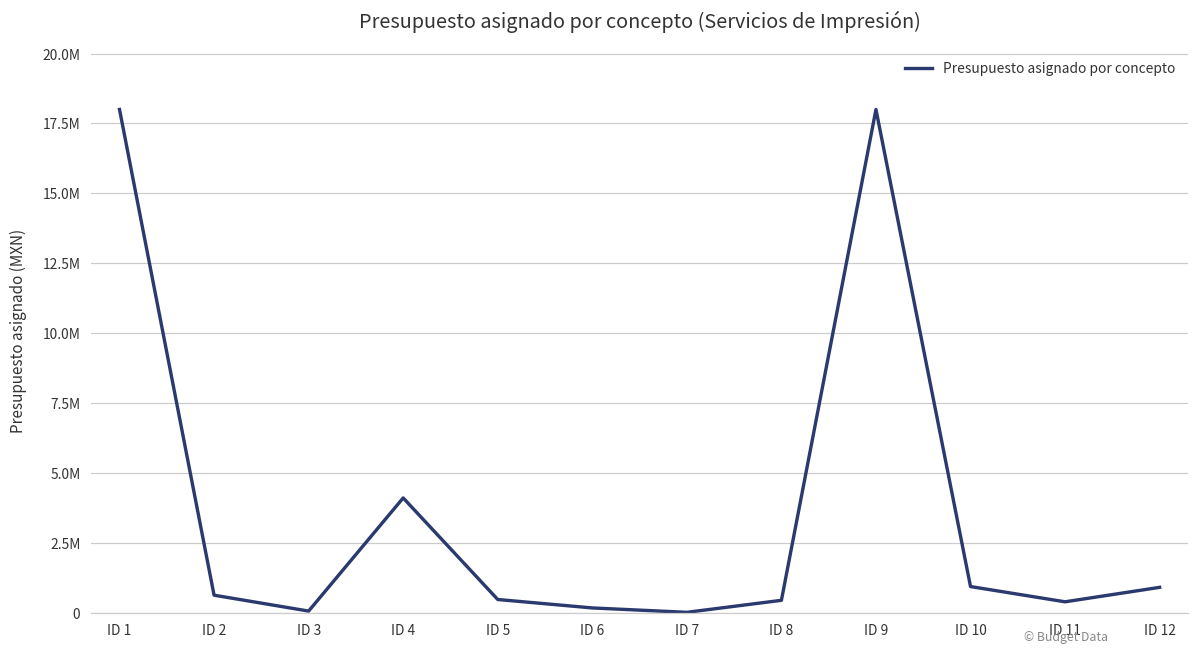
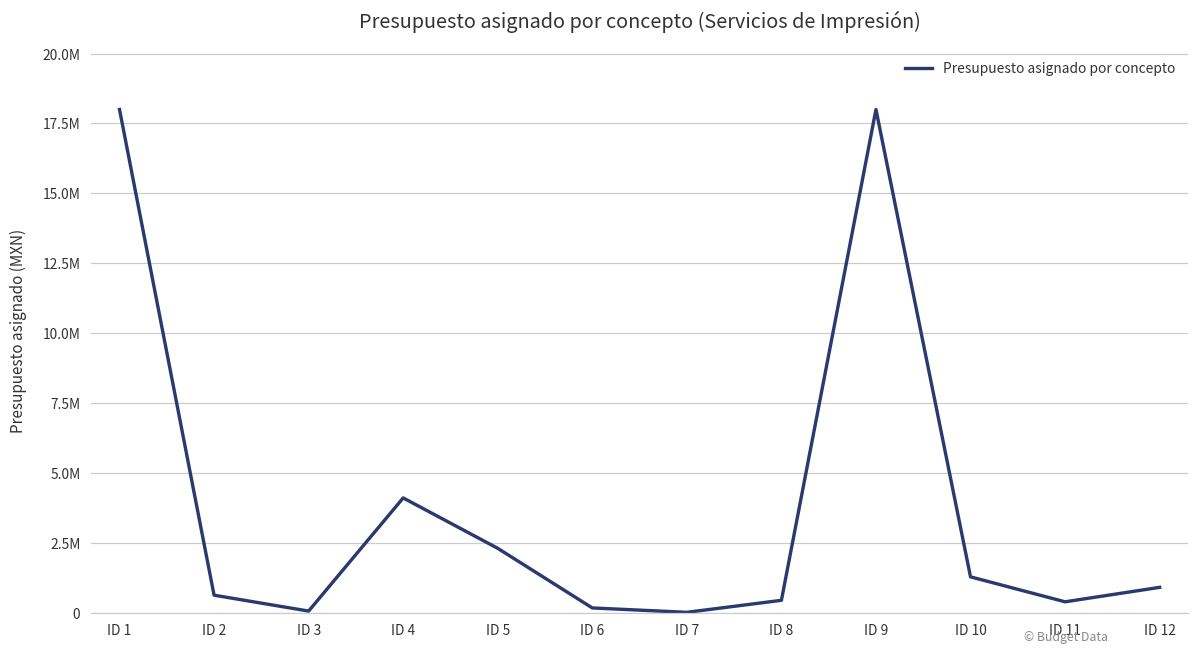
  {
    "ID 1": 18000000,
    "ID 2": 600000,
    "ID 3": 100000,
    "ID 4": 4100000,
-   "ID 5": 500000,
+   "ID 5": 2300000,
    "ID 6": 200000,
    "ID 7": 0,
    "ID 8": 400000,
    "ID 9": 18000000,
-   "ID 10": 900000,
+   "ID 10": 1300000,
    "ID 11": 400000,
    "ID 12": 900000
  }
